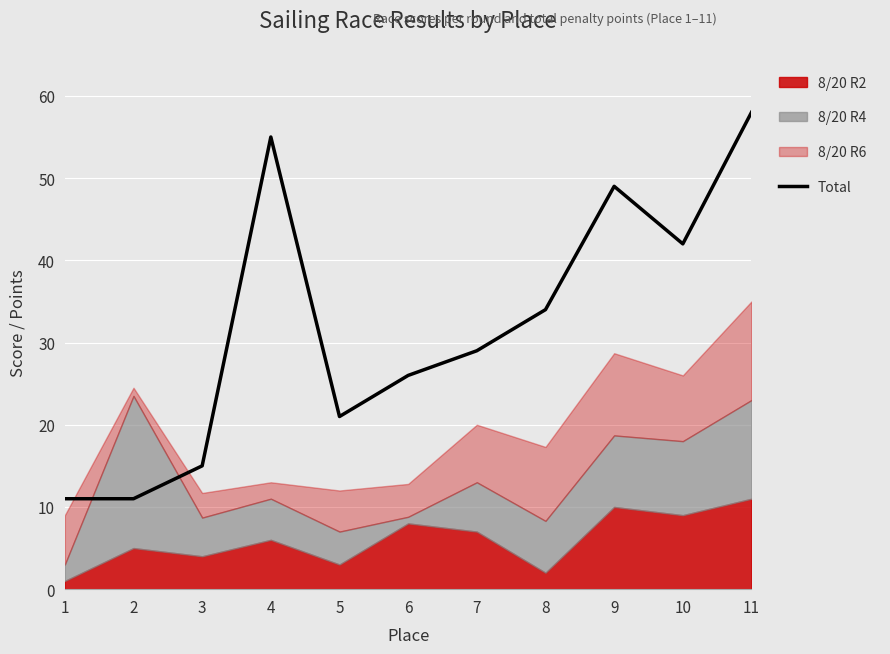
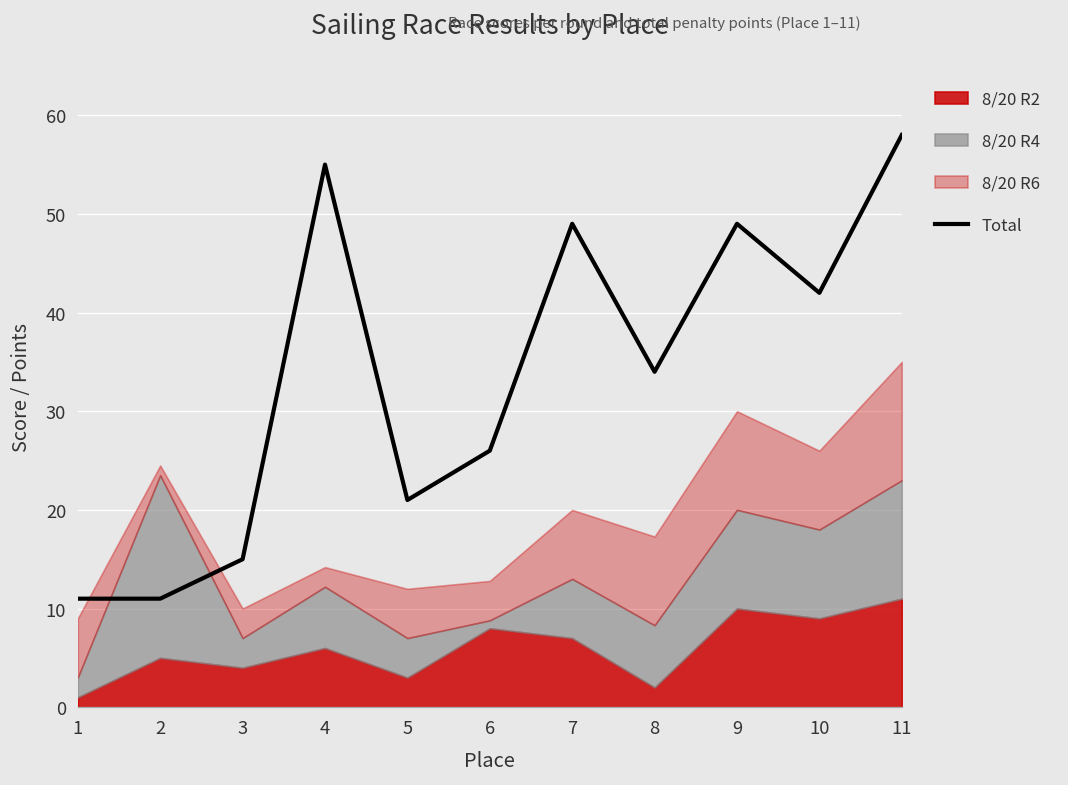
  {
    "Total": {
      "1": 11,
      "2": 11,
      "3": 15,
      "4": 55,
      "5": 21,
      "6": 26,
-     "7": 29,
+     "7": 49,
      "8": 34,
      "9": 49,
      "10": 42,
      "11": 58
    },
    "8/20 R4": {
      "1": 2,
      "2": 19,
-     "3": 5,
-     "4": 5,
+     "3": 3,
+     "4": 6,
      "5": 4,
      "6": 1,
      "7": 6,
      "8": 6,
-     "9": 9,
+     "9": 10,
      "10": 9,
      "11": 12
    }
  }
